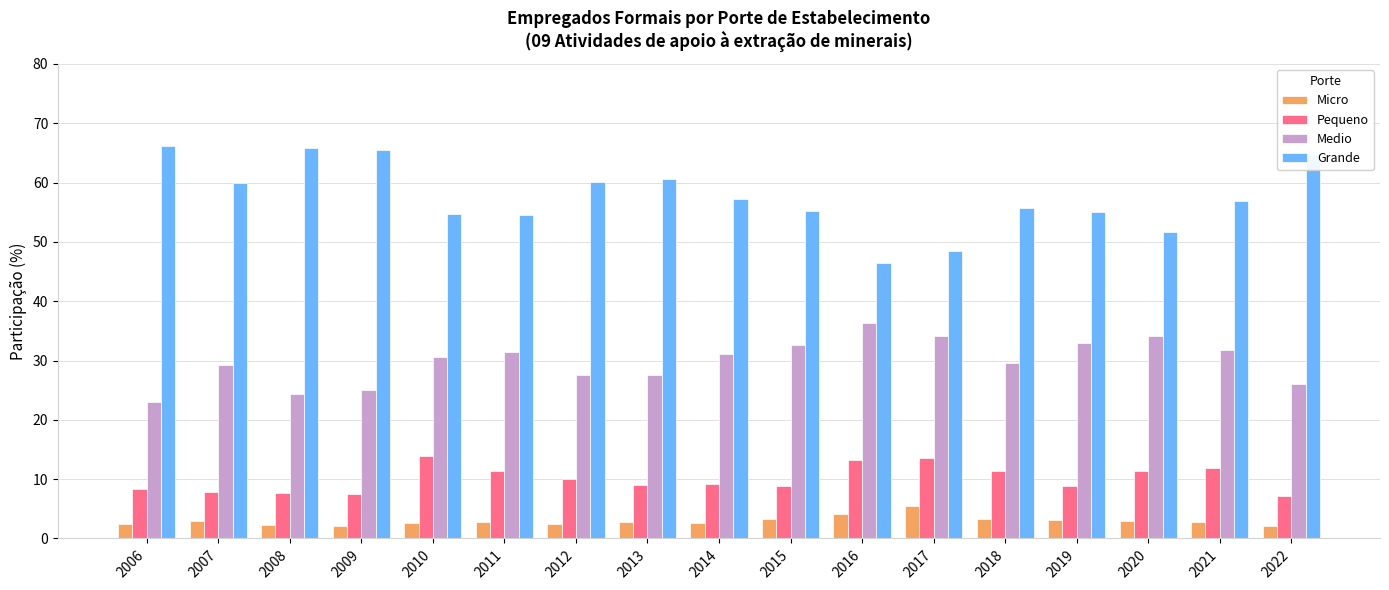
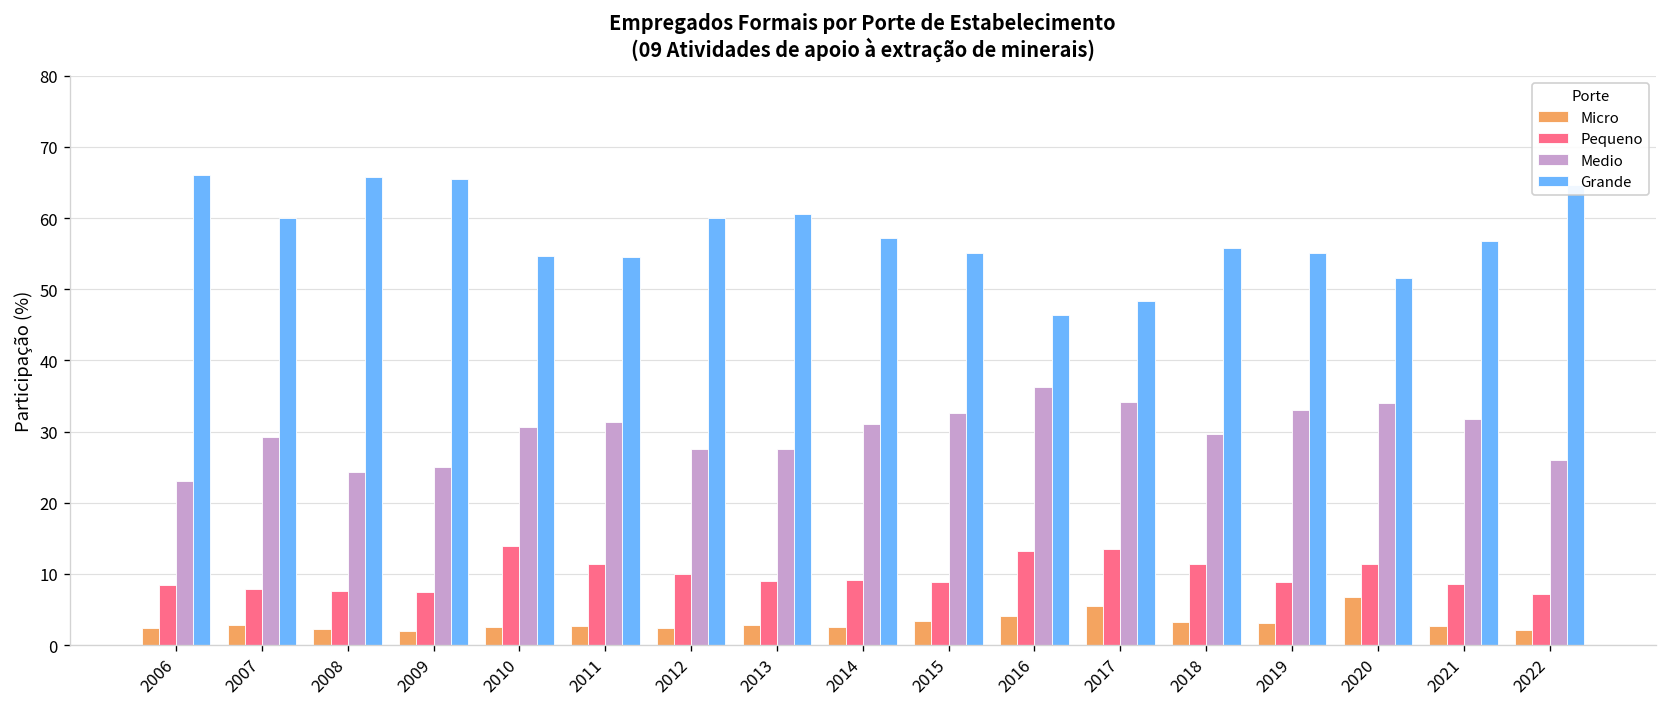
  {
    "Micro": {
      "2006": 2,
      "2007": 3,
      "2008": 2,
      "2009": 2,
      "2010": 3,
      "2011": 3,
      "2012": 2,
      "2013": 3,
      "2014": 3,
      "2015": 3,
      "2016": 4,
      "2017": 5,
      "2018": 3,
      "2019": 3,
-     "2020": 3,
+     "2020": 7,
      "2021": 3,
      "2022": 2
    },
    "Pequeno": {
      "2006": 8,
      "2007": 8,
      "2008": 8,
      "2009": 7,
      "2010": 14,
      "2011": 11,
      "2012": 10,
      "2013": 9,
      "2014": 9,
      "2015": 9,
      "2016": 13,
      "2017": 14,
      "2018": 11,
      "2019": 9,
      "2020": 11,
-     "2021": 12,
+     "2021": 9,
      "2022": 7
    },
    "Medio": {
      "2006": 23,
      "2007": 29,
      "2008": 24,
      "2009": 25,
      "2010": 31,
      "2011": 31,
      "2012": 28,
      "2013": 28,
      "2014": 31,
      "2015": 33,
      "2016": 36,
      "2017": 34,
      "2018": 30,
      "2019": 33,
      "2020": 34,
      "2021": 32,
      "2022": 26
    },
    "Grande": {
      "2006": 66,
      "2007": 60,
      "2008": 66,
      "2009": 66,
      "2010": 55,
      "2011": 55,
      "2012": 60,
      "2013": 61,
      "2014": 57,
      "2015": 55,
      "2016": 46,
      "2017": 48,
      "2018": 56,
      "2019": 55,
      "2020": 52,
      "2021": 57
    }
  }
